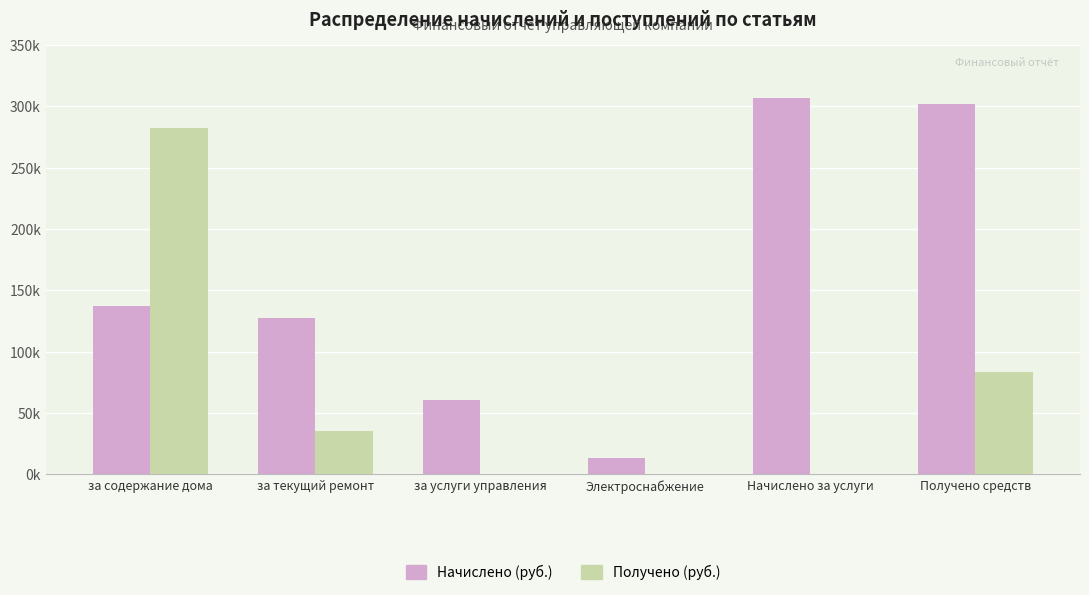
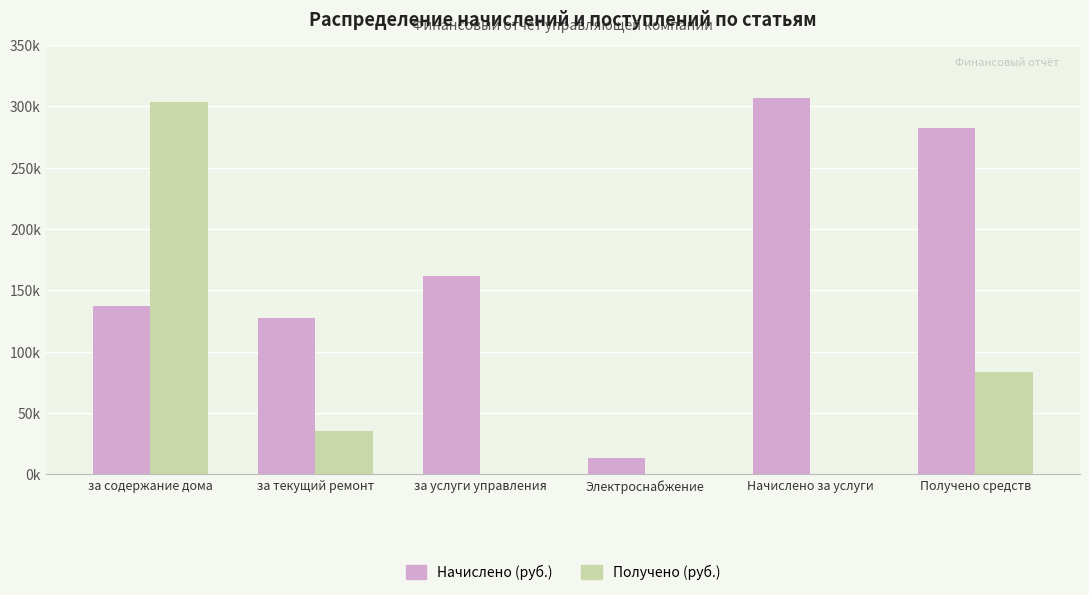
  {
    "Начислено (руб.)": {
      "за содержание дома": 137000,
      "за текущий ремонт": 128000,
-     "за услуги управления": 61000,
+     "за услуги управления": 161000,
      "Электроснабжение": 14000,
      "Начислено за услуги": 307000,
-     "Получено средств": 302000
+     "Получено средств": 282000
    },
    "Получено (руб.)": {
-     "за содержание дома": 282000,
+     "за содержание дома": 304000,
      "за текущий ремонт": 35000,
      "за услуги управления": 0,
      "Электроснабжение": 0,
      "Начислено за услуги": 0,
      "Получено средств": 83000
    }
  }
